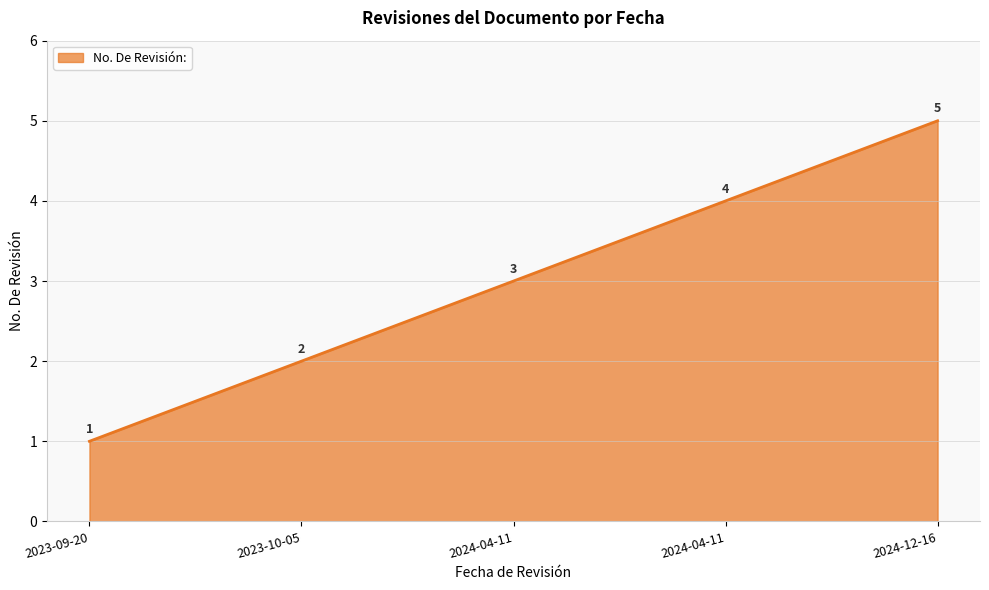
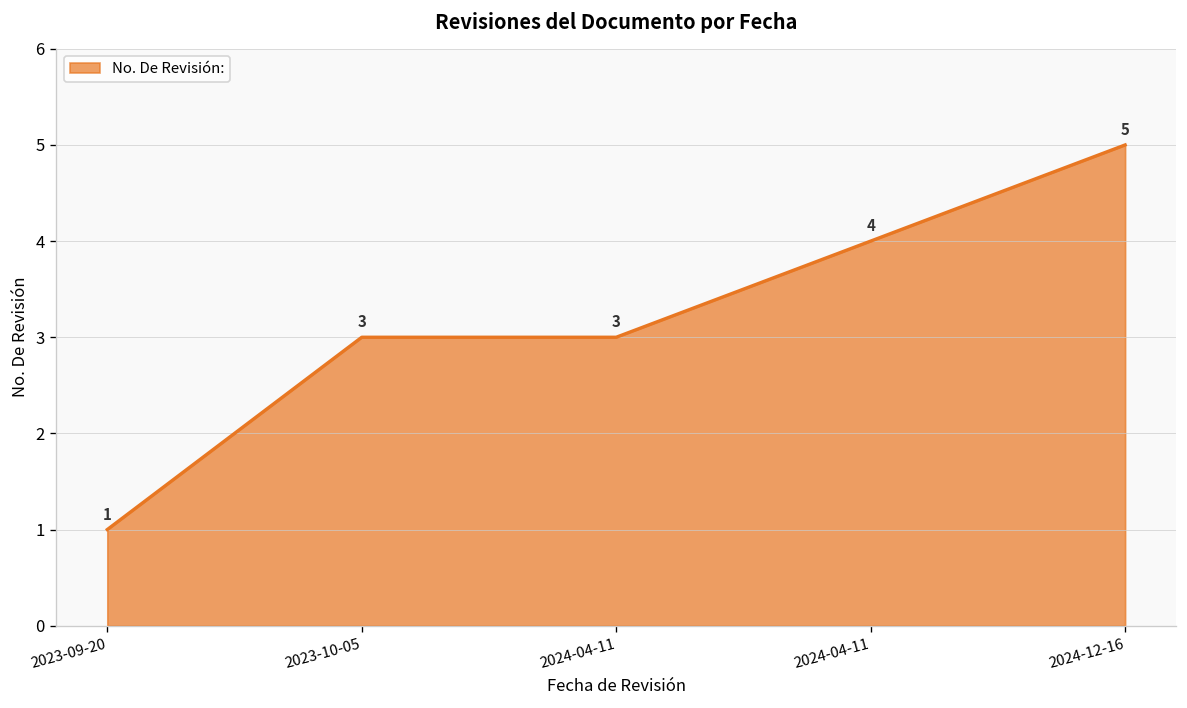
  {
    "2023-09-20": 1,
-   "2023-10-05": 2,
+   "2023-10-05": 3,
    "2024-12-16": 5
  }
